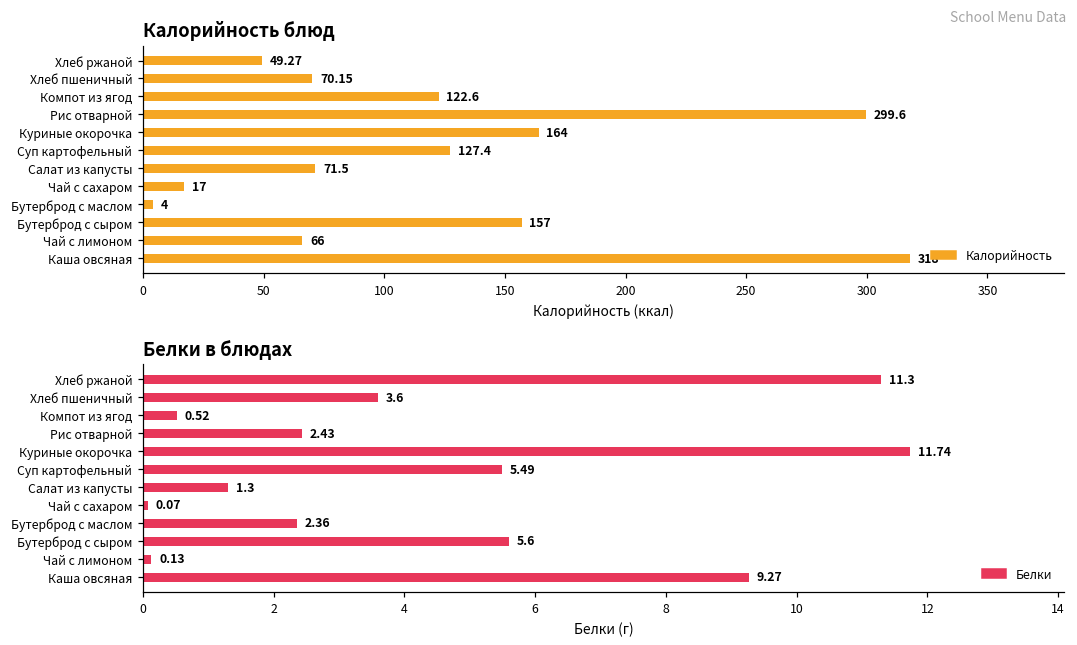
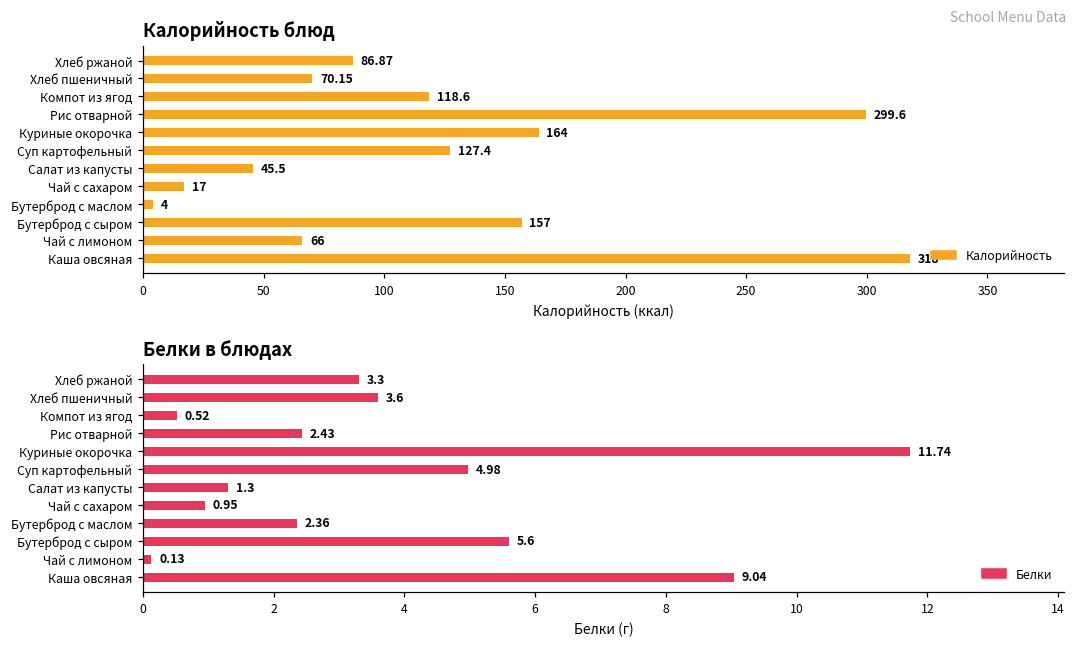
  {
    "Калорийность блюд": {
-     "Хлеб ржаной": 49.27,
+     "Хлеб ржаной": 86.87,
      "Хлеб пшеничный": 70.15,
-     "Компот из ягод": 122.6,
+     "Компот из ягод": 118.6,
      "Рис отварной": 299.6,
      "Куриные окорочка": 164,
      "Суп картофельный": 127.4,
-     "Салат из капусты": 71.5,
+     "Салат из капусты": 45.5,
      "Чай с сахаром": 17,
      "Бутерброд с маслом": 4,
      "Бутерброд с сыром": 157,
      "Чай с лимоном": 66,
      "Каша овсяная": 318
    },
    "Белки в блюдах": {
-     "Хлеб ржаной": 11.3,
+     "Хлеб ржаной": 3.3,
      "Хлеб пшеничный": 3.6,
      "Компот из ягод": 0.52,
      "Рис отварной": 2.43,
      "Куриные окорочка": 11.74,
-     "Суп картофельный": 5.49,
+     "Суп картофельный": 4.98,
      "Салат из капусты": 1.3,
-     "Чай с сахаром": 0.07,
+     "Чай с сахаром": 0.95,
      "Бутерброд с маслом": 2.36,
      "Бутерброд с сыром": 5.6,
      "Чай с лимоном": 0.13,
-     "Каша овсяная": 9.27
+     "Каша овсяная": 9.04
    }
  }
